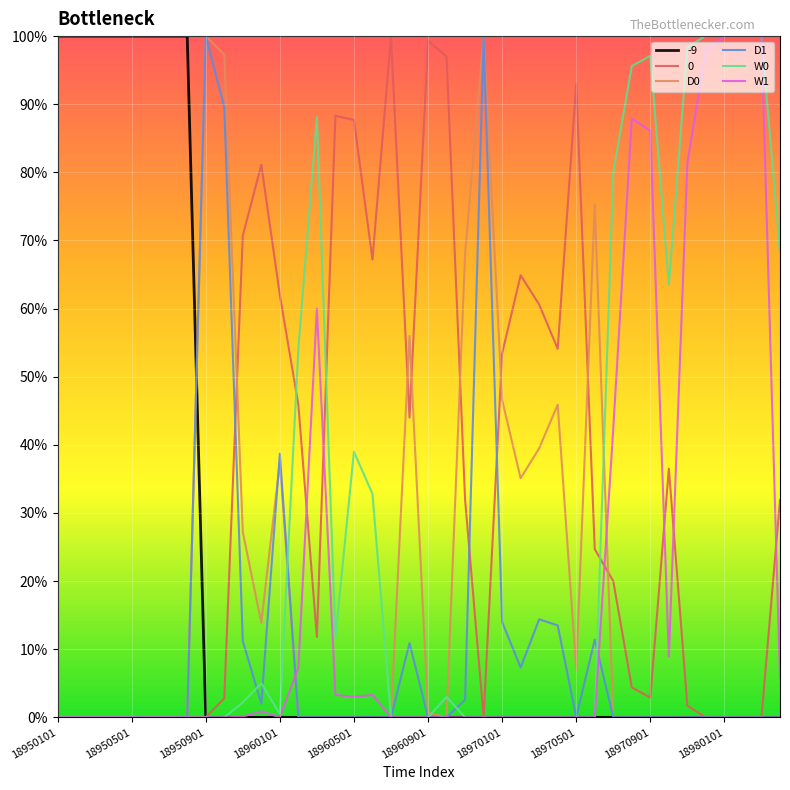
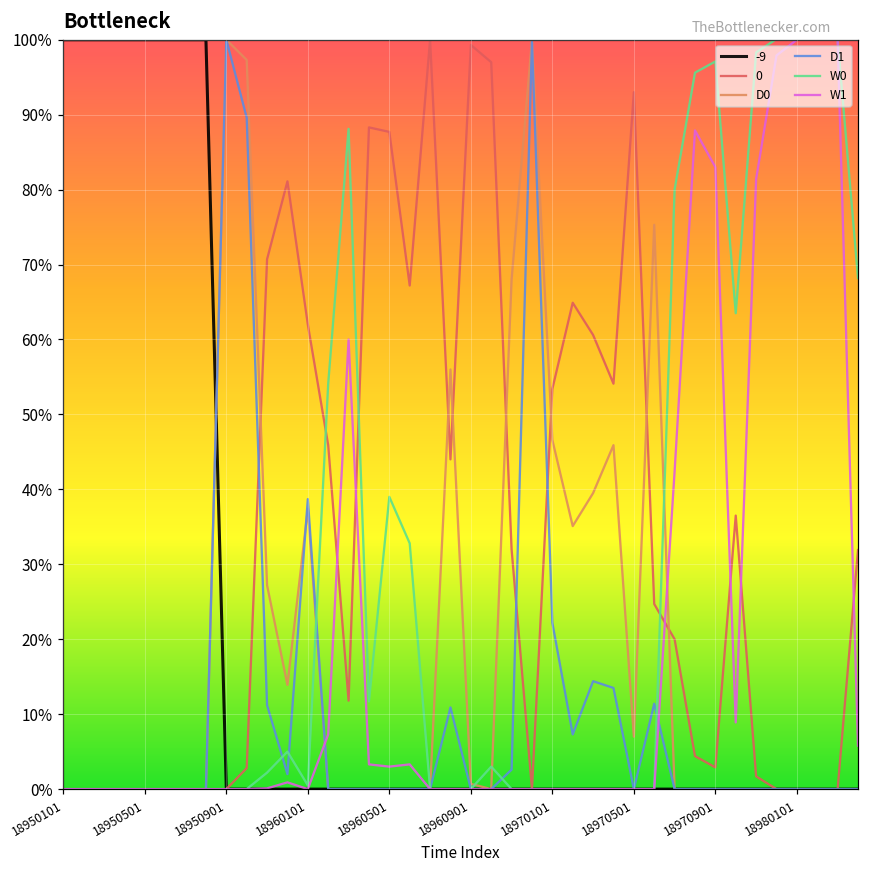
  {
    "-9": {
      "18950101": "100%",
      "18950501": "100%"
    },
    "D1": {
      "18960101": "39%",
-     "18970101": "14%"
+     "18970101": "22%"
    },
    "W0": {
      "18960101": "1%",
      "18960501": "39%",
      "18970901": "97%"
    },
    "W1": {
      "18960501": "3%",
-     "18970901": "86%"
+     "18970901": "83%"
    }
  }
